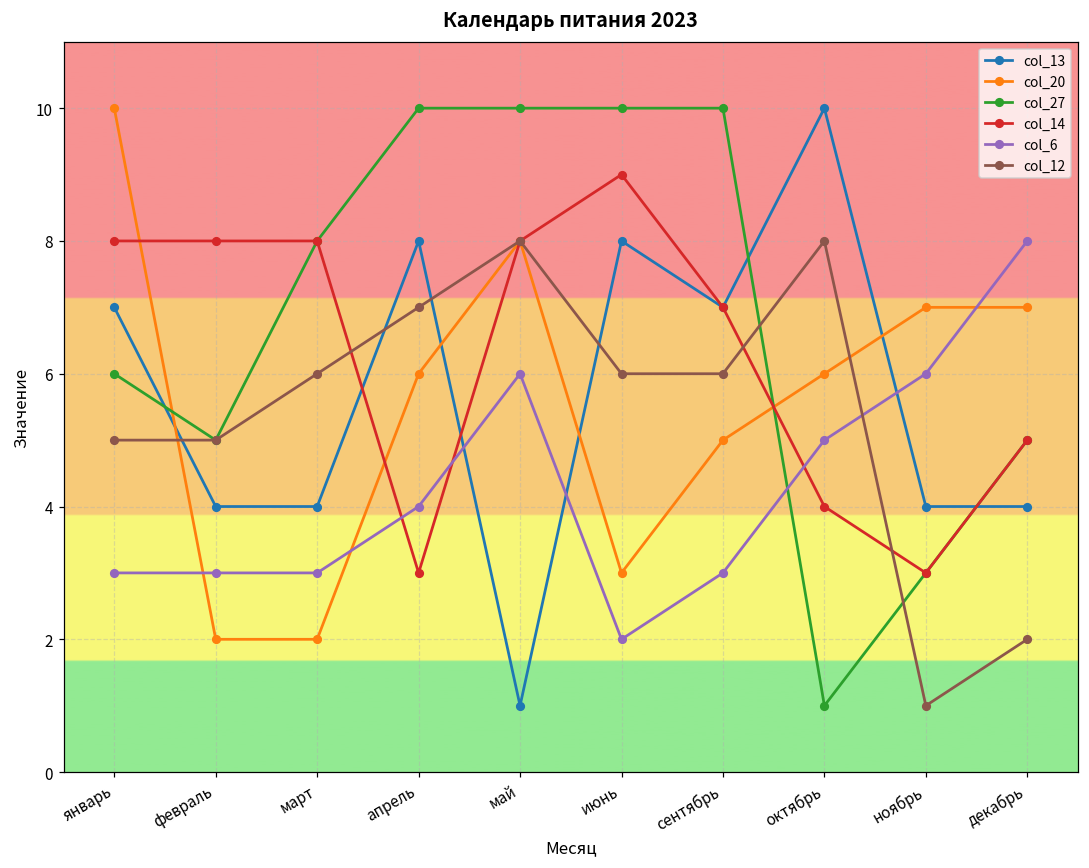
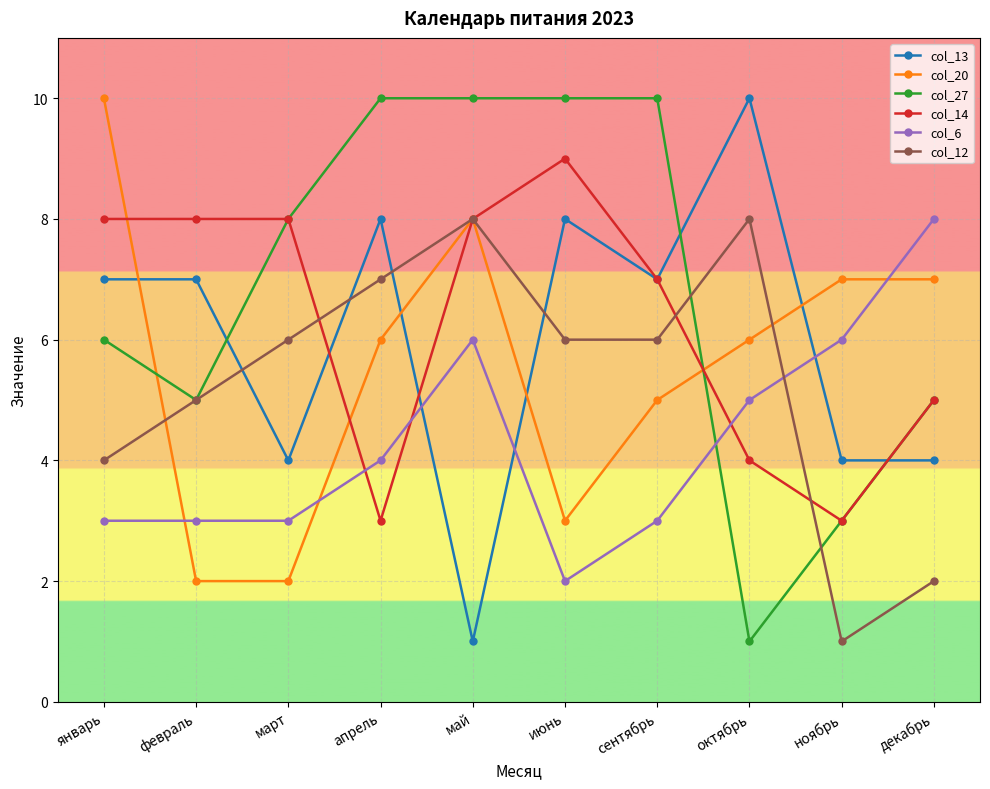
  {
    "col_13": {
      "январь": 7,
-     "февраль": 4,
+     "февраль": 7,
      "март": 4,
      "апрель": 8,
      "май": 1,
      "июнь": 8,
      "октябрь": 10,
      "ноябрь": 4,
      "декабрь": 4
    },
    "col_20": {
      "январь": 10,
      "февраль": 2,
      "март": 2,
      "апрель": 6,
      "июнь": 3,
      "сентябрь": 5,
      "октябрь": 6,
      "ноябрь": 7,
      "декабрь": 7
    },
    "col_27": {
      "январь": 6,
      "апрель": 10,
      "май": 10,
      "июнь": 10,
      "сентябрь": 10,
      "октябрь": 1
    },
    "col_14": {
      "январь": 8,
      "февраль": 8,
      "апрель": 3,
      "июнь": 9,
      "октябрь": 4
    },
    "col_6": {
      "январь": 3,
      "февраль": 3,
      "март": 3,
      "апрель": 4,
      "май": 6,
      "июнь": 2,
      "сентябрь": 3,
      "октябрь": 5,
      "ноябрь": 6,
      "декабрь": 8
    },
    "col_12": {
-     "январь": 5,
+     "январь": 4,
      "март": 6,
      "апрель": 7,
      "июнь": 6,
      "сентябрь": 6,
      "октябрь": 8,
      "ноябрь": 1,
      "декабрь": 2
    }
  }
